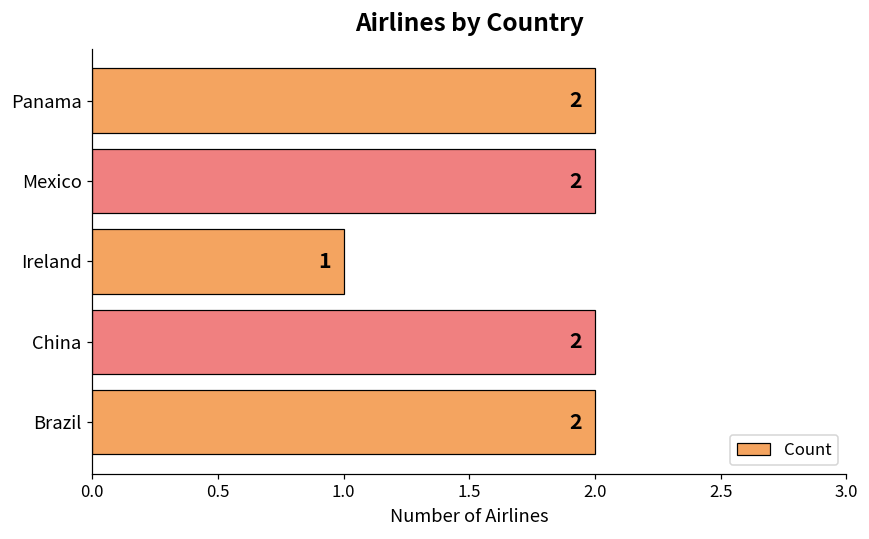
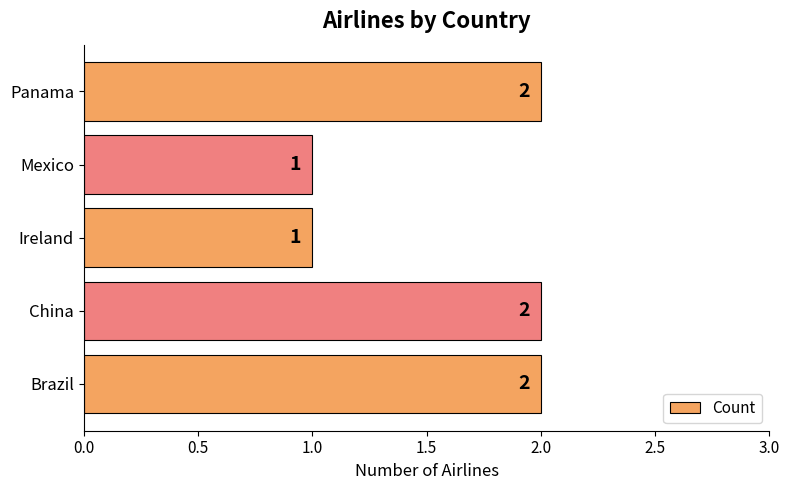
  {
    "Panama": 2,
-   "Mexico": 2,
+   "Mexico": 1,
    "Ireland": 1,
    "China": 2,
    "Brazil": 2
  }
